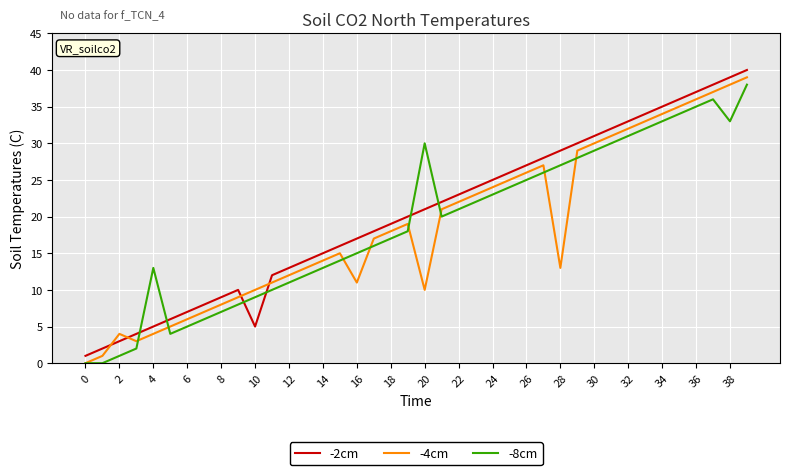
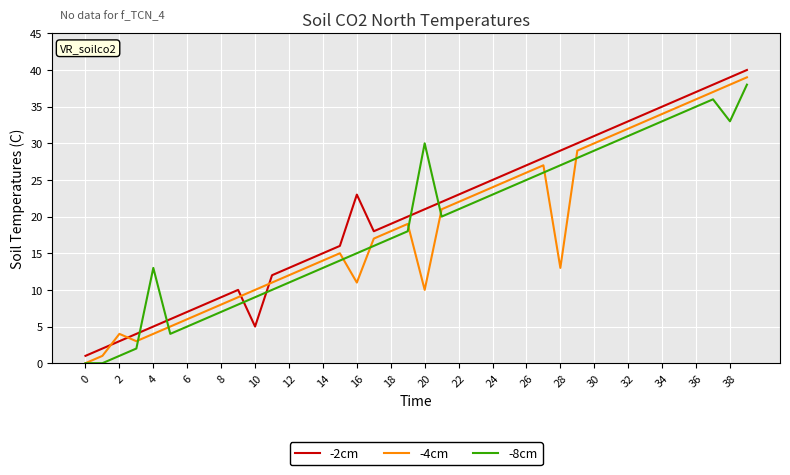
  {
    "-2cm": {
      "0": 1,
      "2": 3,
      "4": 5,
      "6": 7,
      "8": 9,
      "10": 5,
      "12": 13,
      "14": 15,
-     "16": 17,
+     "16": 23,
      "18": 19,
      "20": 21,
      "22": 23,
      "24": 25,
      "26": 27,
      "28": 29,
      "30": 31,
      "32": 33,
      "34": 35,
      "36": 37,
      "38": 39
    },
    "-4cm": {
      "2": 4,
      "4": 4,
      "6": 6,
      "8": 8,
      "10": 10,
      "12": 12,
      "14": 14,
      "16": 11,
      "18": 18,
      "20": 10,
      "22": 22,
      "24": 24,
      "26": 26,
      "28": 13,
      "30": 30,
      "32": 32,
      "34": 34,
      "36": 36,
      "38": 38
    },
    "-8cm": {
      "2": 1,
      "4": 13,
      "6": 5,
      "8": 7,
      "10": 9,
      "12": 11,
      "14": 13,
      "16": 15,
      "18": 17,
      "20": 30,
      "22": 21,
      "24": 23,
      "26": 25,
      "28": 27,
      "30": 29,
      "32": 31,
      "34": 33,
      "36": 35,
      "38": 33
    }
  }
